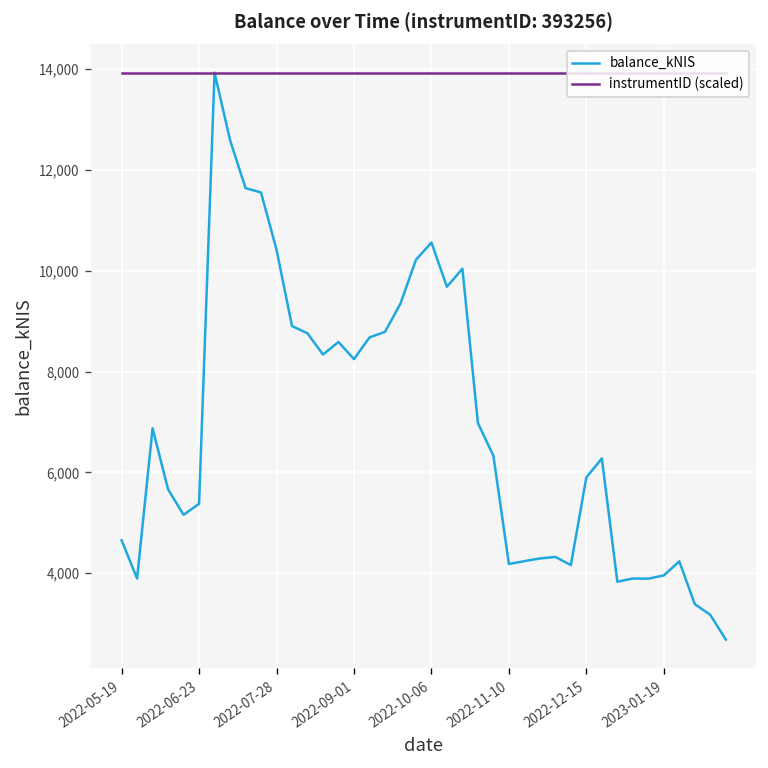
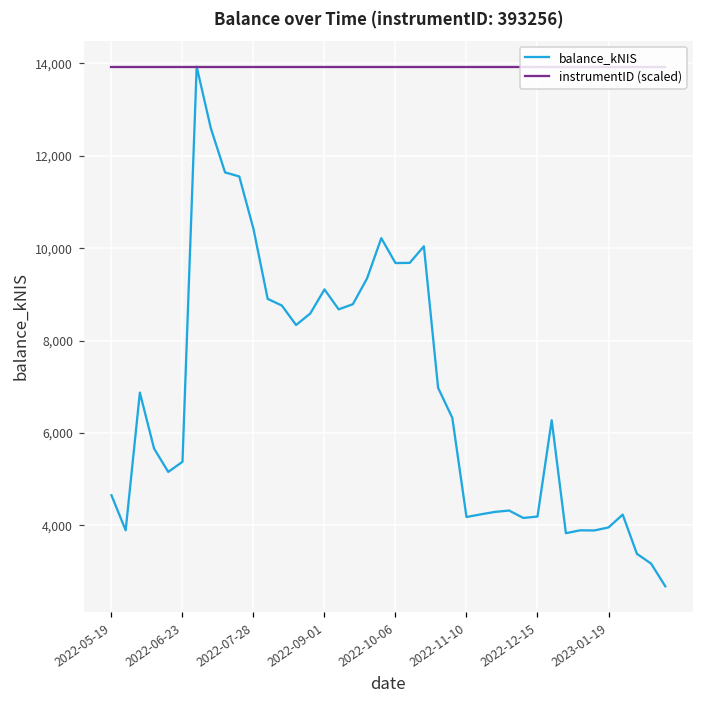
  {
    "balance_kNIS": {
      "2022-05-19": "4,700",
      "2022-06-23": "5,400",
      "2022-07-28": "10,400",
-     "2022-09-01": "8,200",
-     "2022-10-06": "10,600",
+     "2022-09-01": "9,100",
+     "2022-10-06": "9,700",
      "2022-11-10": "4,200",
-     "2022-12-15": "5,900",
+     "2022-12-15": "4,200",
      "2023-01-19": "4,000"
    },
    "instrumentID (scaled)": {
      "2022-05-19": "13,900",
      "2022-06-23": "13,900",
      "2022-07-28": "13,900",
      "2022-09-01": "13,900",
      "2022-10-06": "13,900",
      "2022-11-10": "13,900"
    }
  }
